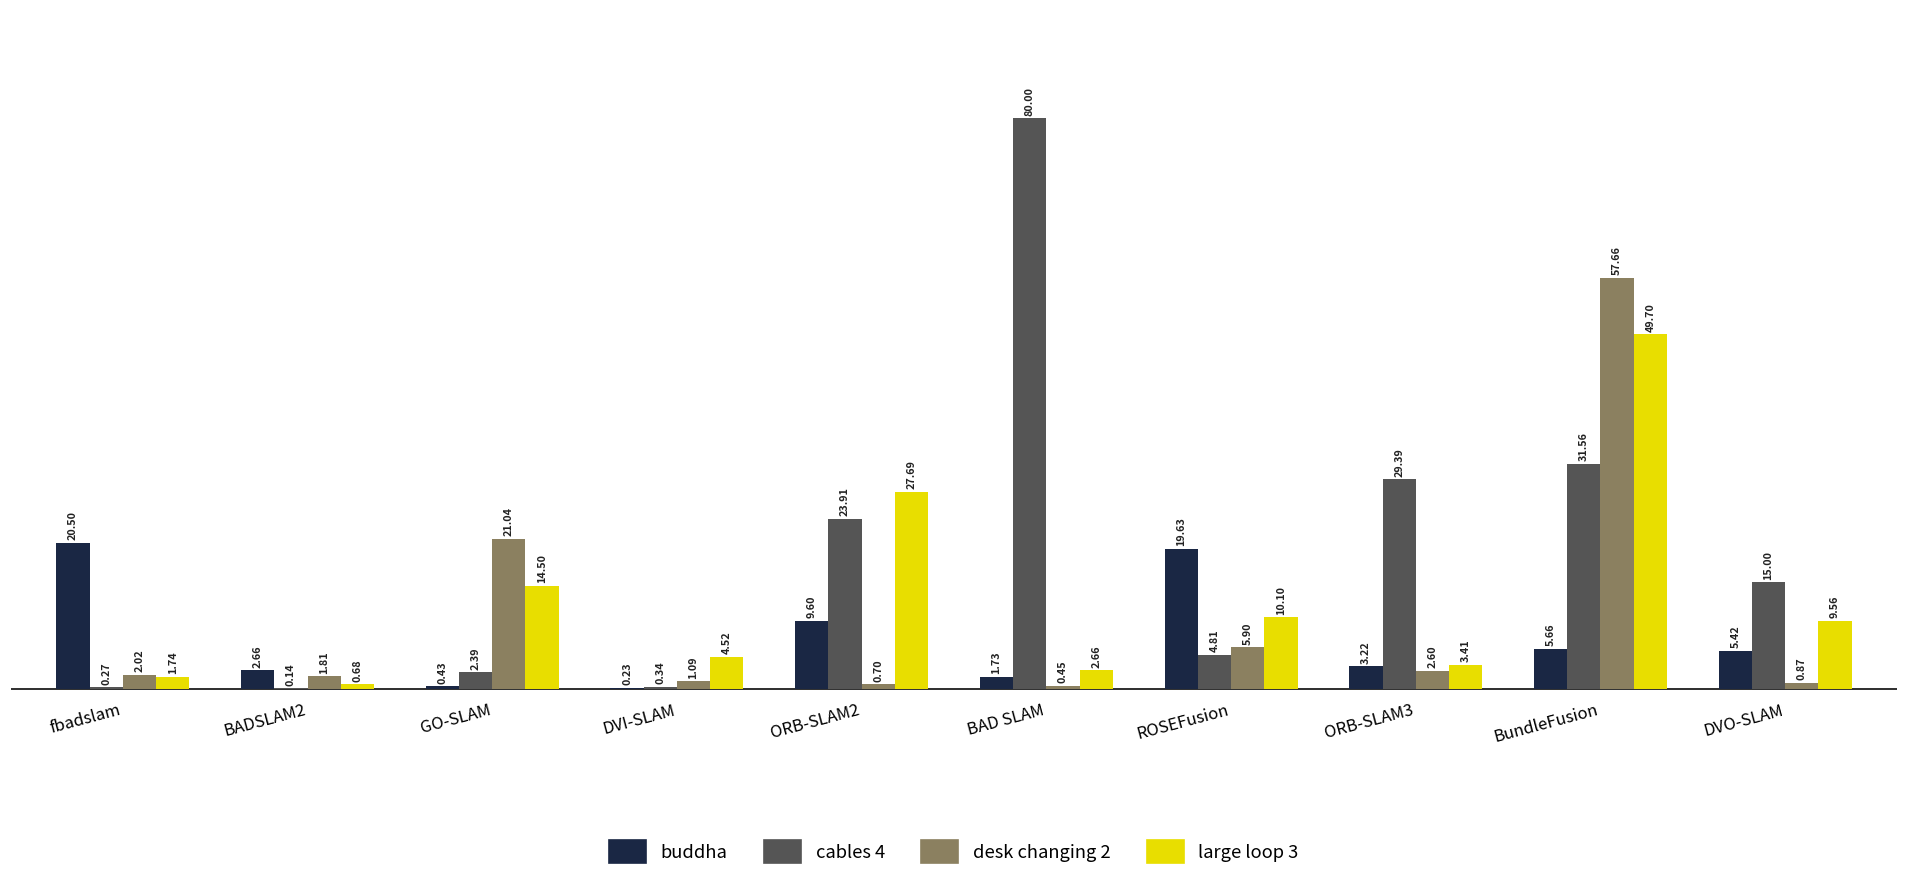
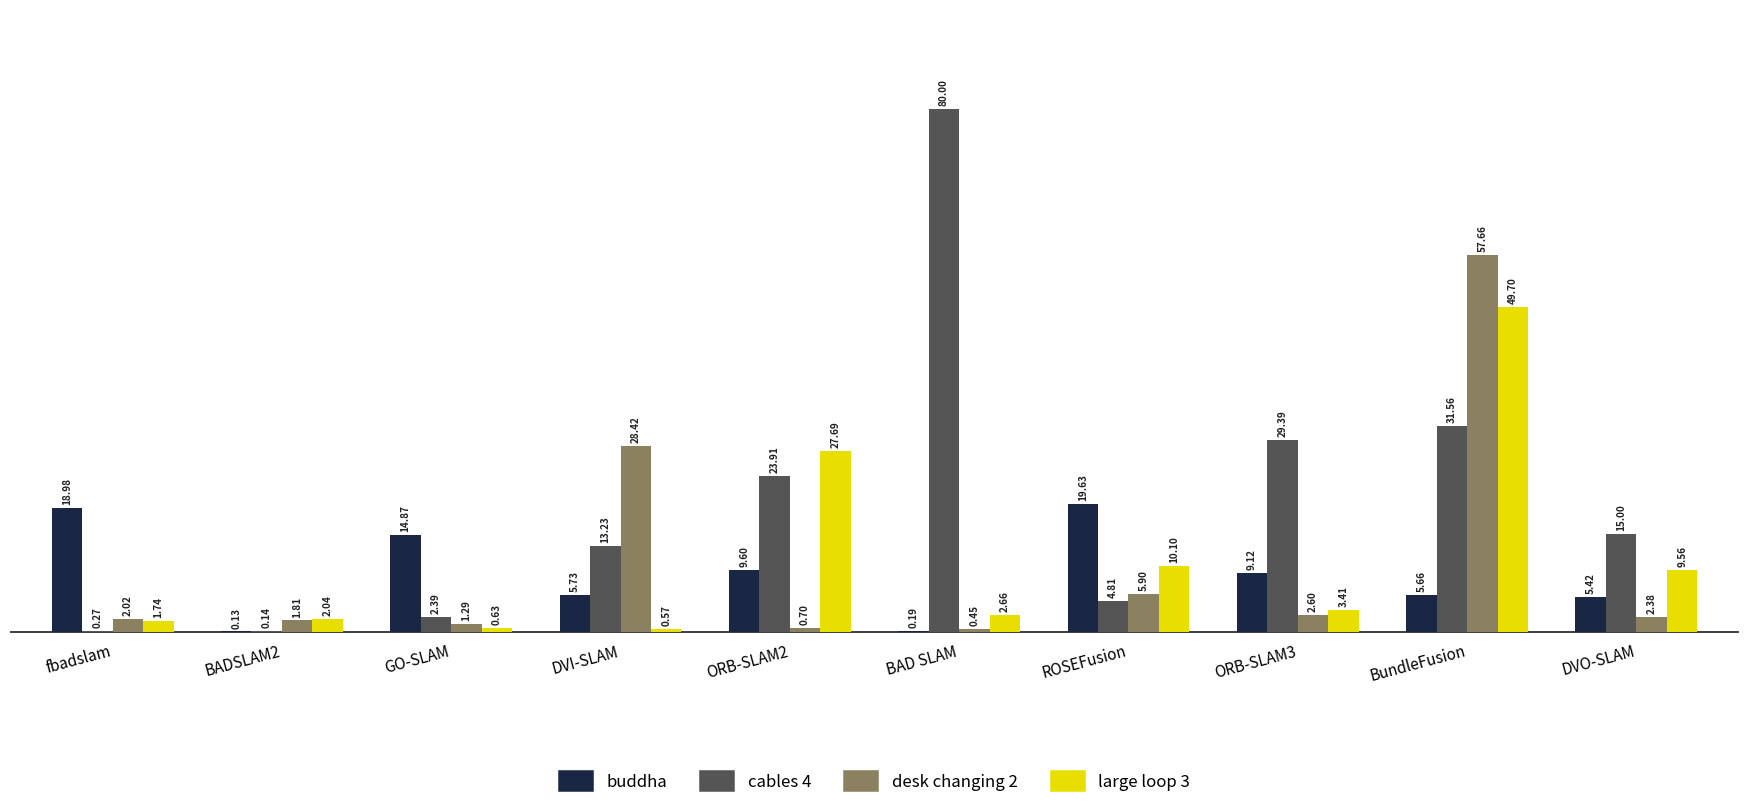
  {
    "buddha": {
-     "fbadslam": 20.50,
-     "BADSLAM2": 2.66,
-     "GO-SLAM": 0.43,
-     "DVI-SLAM": 0.23,
+     "fbadslam": 18.98,
+     "BADSLAM2": 0.13,
+     "GO-SLAM": 14.87,
+     "DVI-SLAM": 5.73,
      "ORB-SLAM2": 9.60,
-     "BAD SLAM": 1.73,
+     "BAD SLAM": 0.19,
      "ROSEFusion": 19.63,
-     "ORB-SLAM3": 3.22,
+     "ORB-SLAM3": 9.12,
      "BundleFusion": 5.66,
      "DVO-SLAM": 5.42
    },
    "cables 4": {
      "fbadslam": 0.27,
      "BADSLAM2": 0.14,
      "GO-SLAM": 2.39,
-     "DVI-SLAM": 0.34,
+     "DVI-SLAM": 13.23,
      "ORB-SLAM2": 23.91,
      "BAD SLAM": 80.00,
      "ROSEFusion": 4.81,
      "ORB-SLAM3": 29.39,
      "BundleFusion": 31.56,
      "DVO-SLAM": 15.00
    },
    "desk changing 2": {
      "fbadslam": 2.02,
      "BADSLAM2": 1.81,
-     "GO-SLAM": 21.04,
-     "DVI-SLAM": 1.09,
+     "GO-SLAM": 1.29,
+     "DVI-SLAM": 28.42,
      "ORB-SLAM2": 0.70,
      "BAD SLAM": 0.45,
      "ROSEFusion": 5.90,
      "ORB-SLAM3": 2.60,
      "BundleFusion": 57.66,
-     "DVO-SLAM": 0.87
+     "DVO-SLAM": 2.38
    },
    "large loop 3": {
      "fbadslam": 1.74,
-     "BADSLAM2": 0.68,
-     "GO-SLAM": 14.50,
-     "DVI-SLAM": 4.52,
+     "BADSLAM2": 2.04,
+     "GO-SLAM": 0.63,
+     "DVI-SLAM": 0.57,
      "ORB-SLAM2": 27.69,
      "BAD SLAM": 2.66,
      "ROSEFusion": 10.10,
      "ORB-SLAM3": 3.41,
      "BundleFusion": 49.70,
      "DVO-SLAM": 9.56
    }
  }
